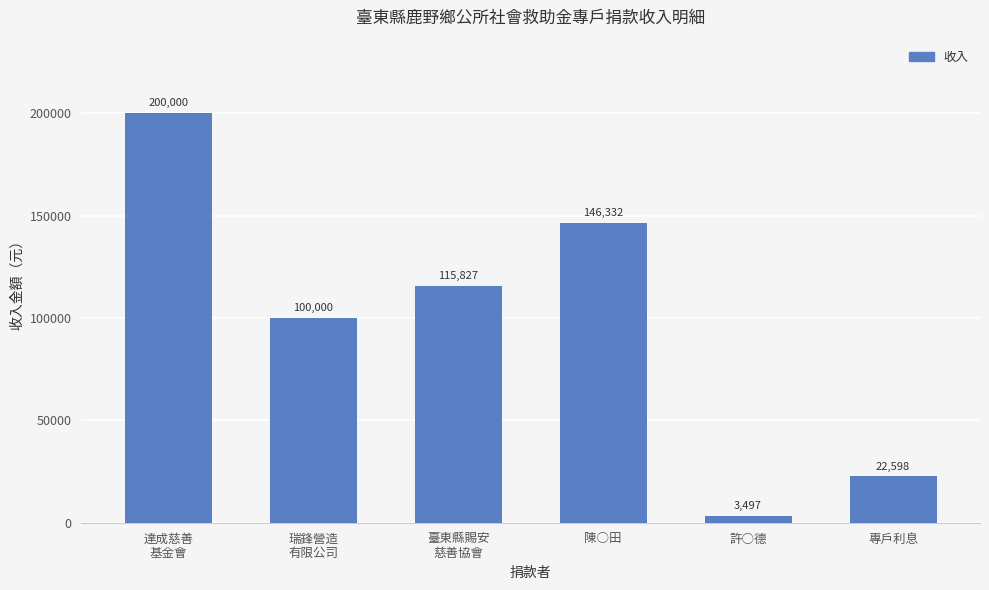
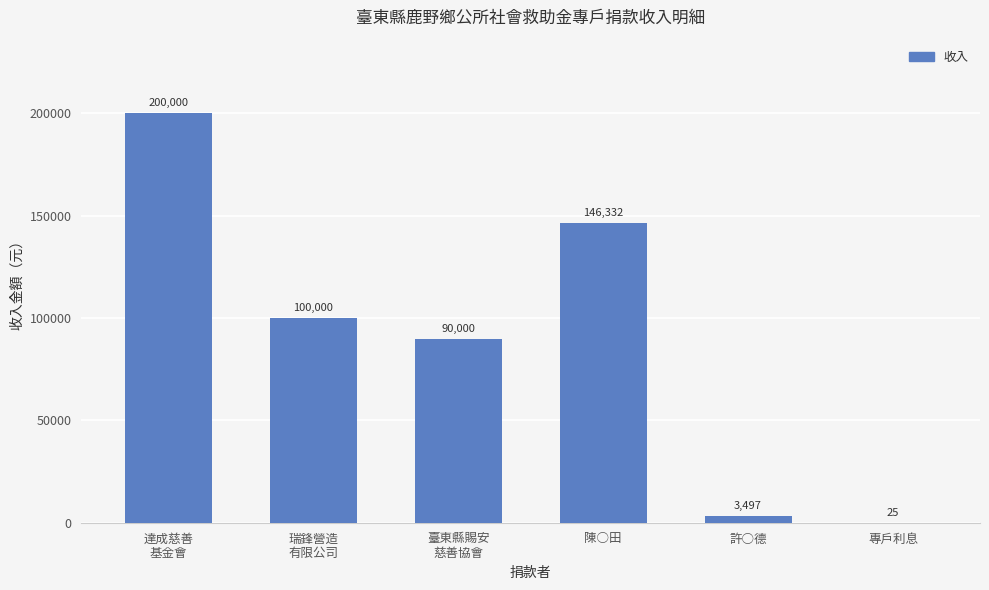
  {
    "達成慈善 基金會": "200,000",
    "瑞鋒營造 有限公司": "100,000",
-   "臺東縣賜安 慈善協會": "115,827",
+   "臺東縣賜安 慈善協會": "90,000",
    "陳○田": "146,332",
    "許○德": "3,497",
-   "專戶利息": "22,598"
+   "專戶利息": "25"
  }
